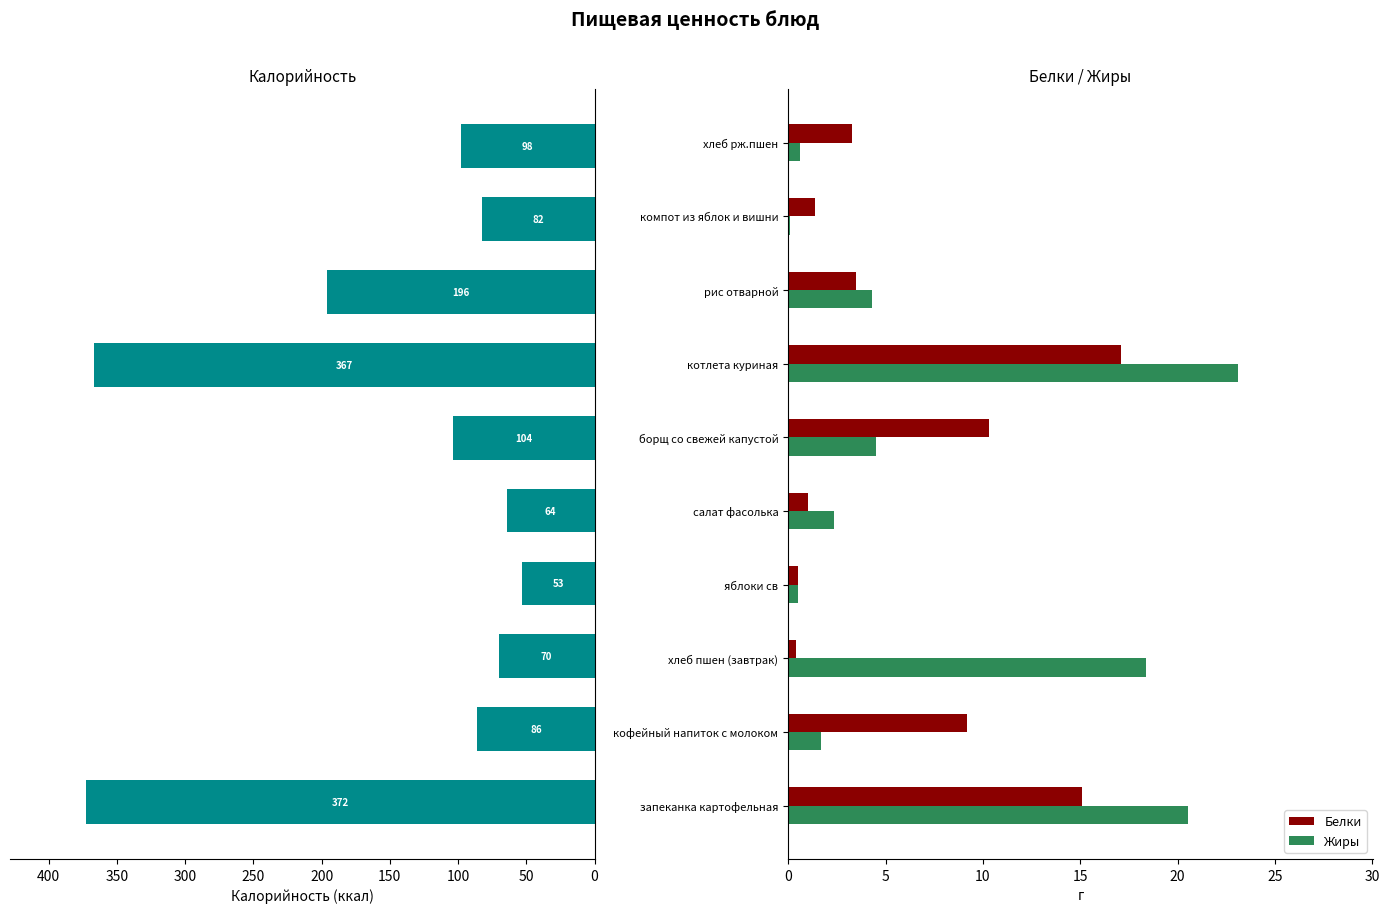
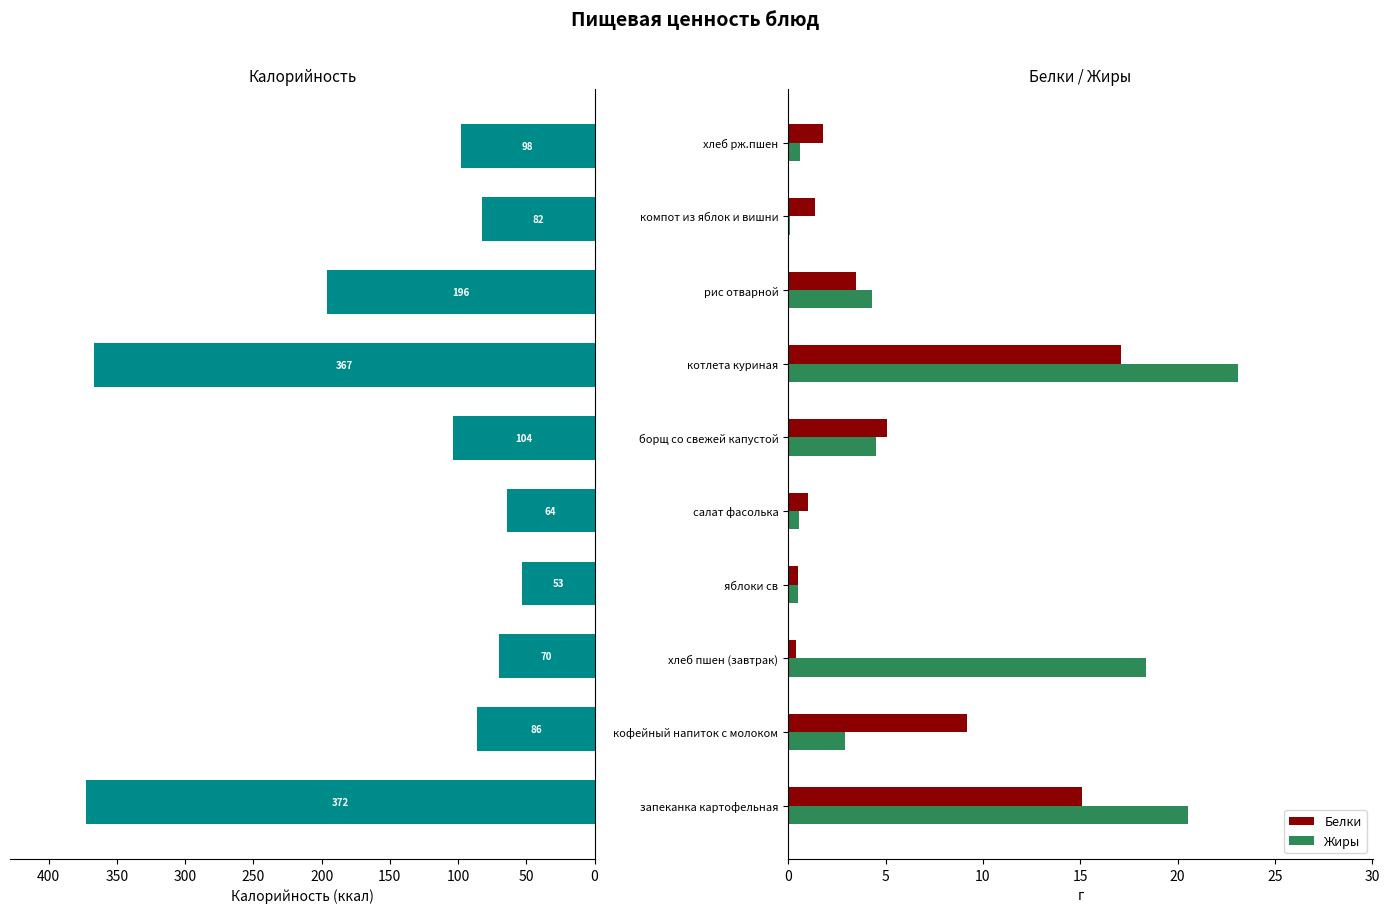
  {
    "Белки / Жиры": {
      "Белки": {
-       "хлеб рж.пшен": 3.3,
+       "хлеб рж.пшен": 1.8,
        "компот из яблок и вишни": 1.4,
        "рис отварной": 3.5,
        "котлета куриная": 17.1,
-       "борщ со свежей капустой": 10.3,
+       "борщ со свежей капустой": 5.1,
        "салат фасолька": 1.0,
        "яблоки св": 0.5,
        "хлеб пшен (завтрак)": 0.4,
        "кофейный напиток с молоком": 9.2,
        "запеканка картофельная": 15.1
      },
      "Жиры": {
        "хлеб рж.пшен": 0.6,
        "рис отварной": 4.3,
        "котлета куриная": 23.1,
        "борщ со свежей капустой": 4.5,
-       "салат фасолька": 2.4,
+       "салат фасолька": 0.6,
        "яблоки св": 0.5,
        "хлеб пшен (завтрак)": 18.4,
-       "кофейный напиток с молоком": 1.7,
+       "кофейный напиток с молоком": 2.9,
        "запеканка картофельная": 20.5
      }
    }
  }
